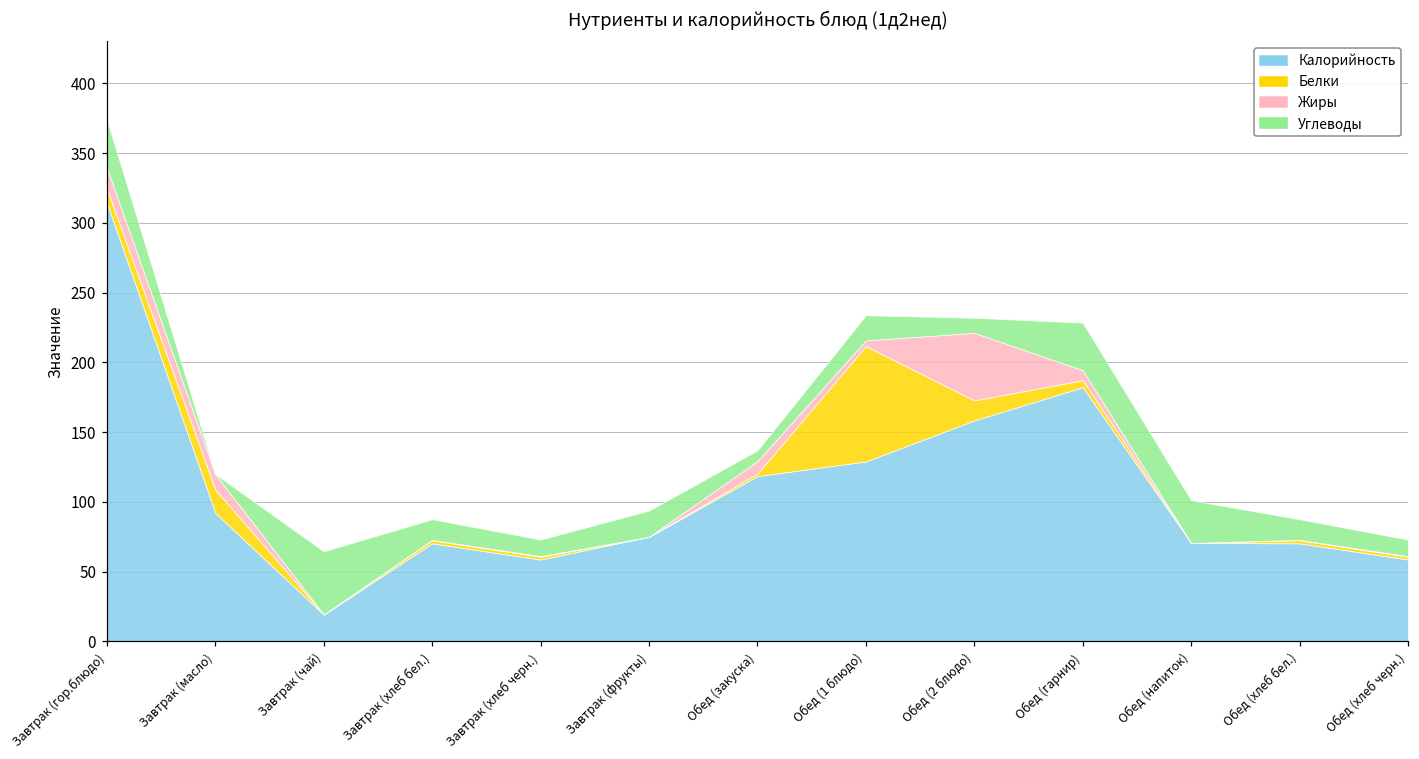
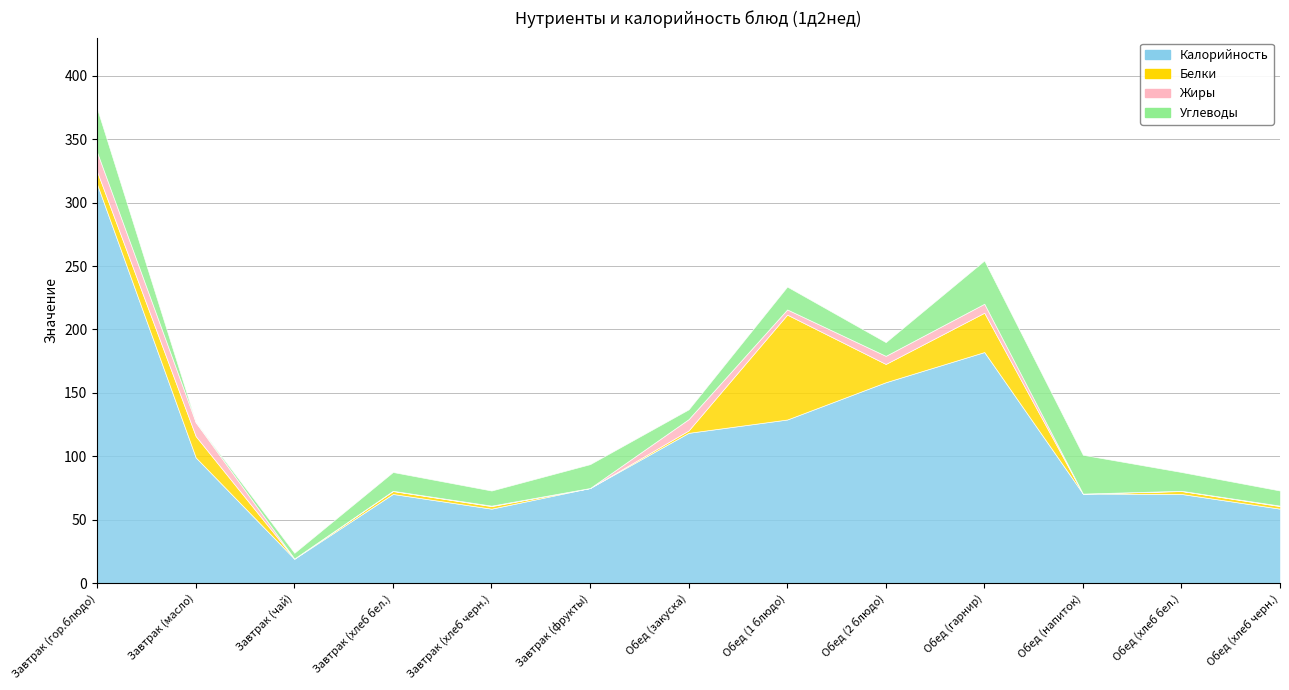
  {
    "Калорийность": {
      "Завтрак (гор.блюдо)": 314,
-     "Завтрак (масло)": 92,
+     "Завтрак (масло)": 99,
      "Завтрак (хлеб бел.)": 70,
      "Завтрак (хлеб черн.)": 59,
      "Обед (1 блюдо)": 129,
      "Обед (2 блюдо)": 158,
      "Обед (гарнир)": 182,
      "Обед (хлеб бел.)": 70,
      "Обед (хлеб черн.)": 59
    },
    "Белки": {
      "Завтрак (гор.блюдо)": 10,
      "Завтрак (масло)": 17,
      "Обед (1 блюдо)": 83,
      "Обед (2 блюдо)": 14,
-     "Обед (гарнир)": 5
+     "Обед (гарнир)": 31
    },
    "Жиры": {
      "Завтрак (гор.блюдо)": 15,
      "Обед (закуска)": 9,
      "Обед (1 блюдо)": 4,
-     "Обед (2 блюдо)": 48,
+     "Обед (2 блюдо)": 6,
      "Обед (гарнир)": 7
    },
    "Углеводы": {
      "Завтрак (гор.блюдо)": 34,
-     "Завтрак (чай)": 45,
+     "Завтрак (чай)": 5,
      "Завтрак (хлеб бел.)": 15,
      "Завтрак (хлеб черн.)": 12,
      "Завтрак (фрукты)": 19,
      "Обед (закуска)": 8,
      "Обед (1 блюдо)": 18,
      "Обед (2 блюдо)": 11,
      "Обед (гарнир)": 34,
      "Обед (напиток)": 31,
      "Обед (хлеб бел.)": 15,
      "Обед (хлеб черн.)": 12
    }
  }
